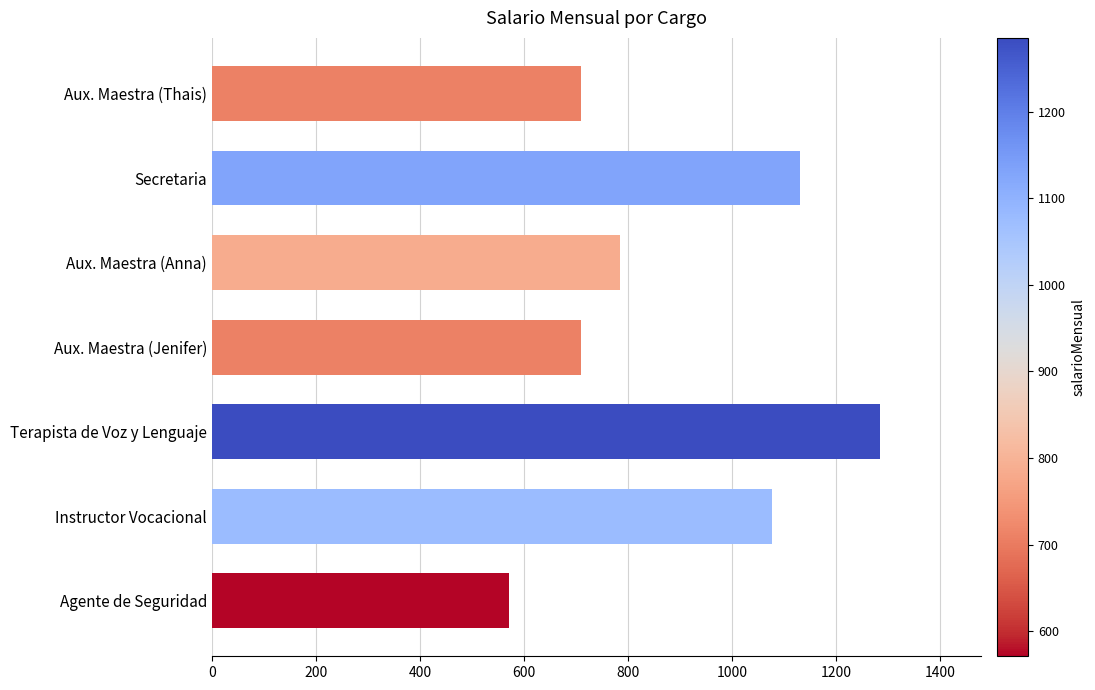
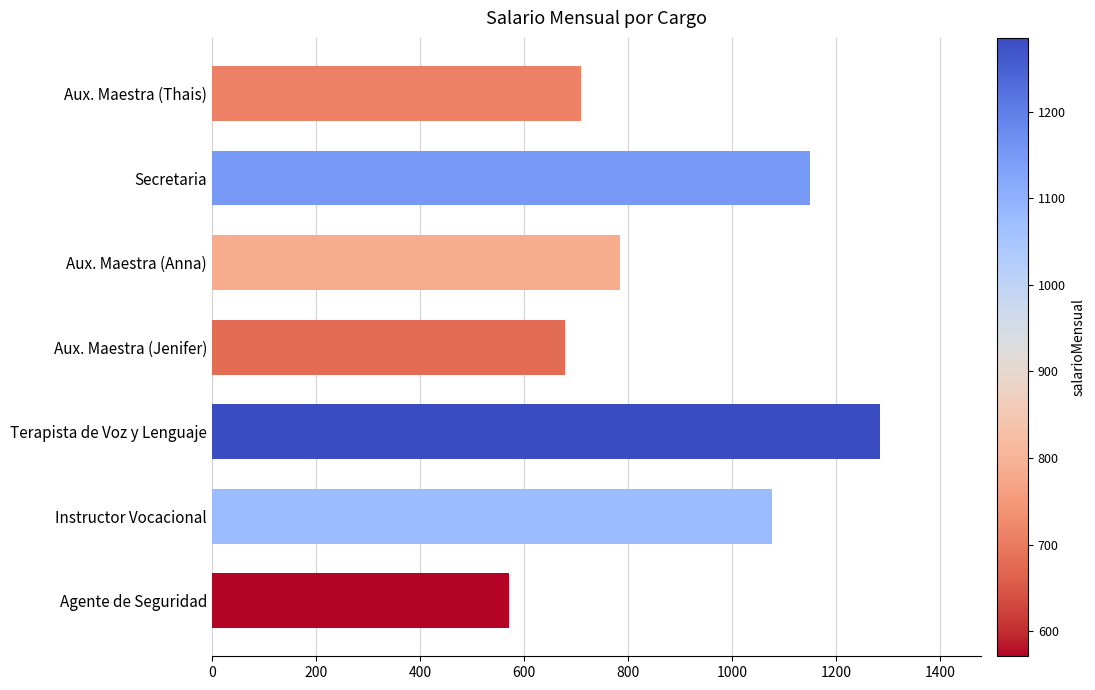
  {
    "Aux. Maestra (Thais)": 710,
-   "Secretaria": 1130,
+   "Secretaria": 1150,
    "Aux. Maestra (Anna)": 790,
-   "Aux. Maestra (Jenifer)": 710,
+   "Aux. Maestra (Jenifer)": 680,
    "Terapista de Voz y Lenguaje": 1290,
    "Instructor Vocacional": 1080,
    "Agente de Seguridad": 570
  }
